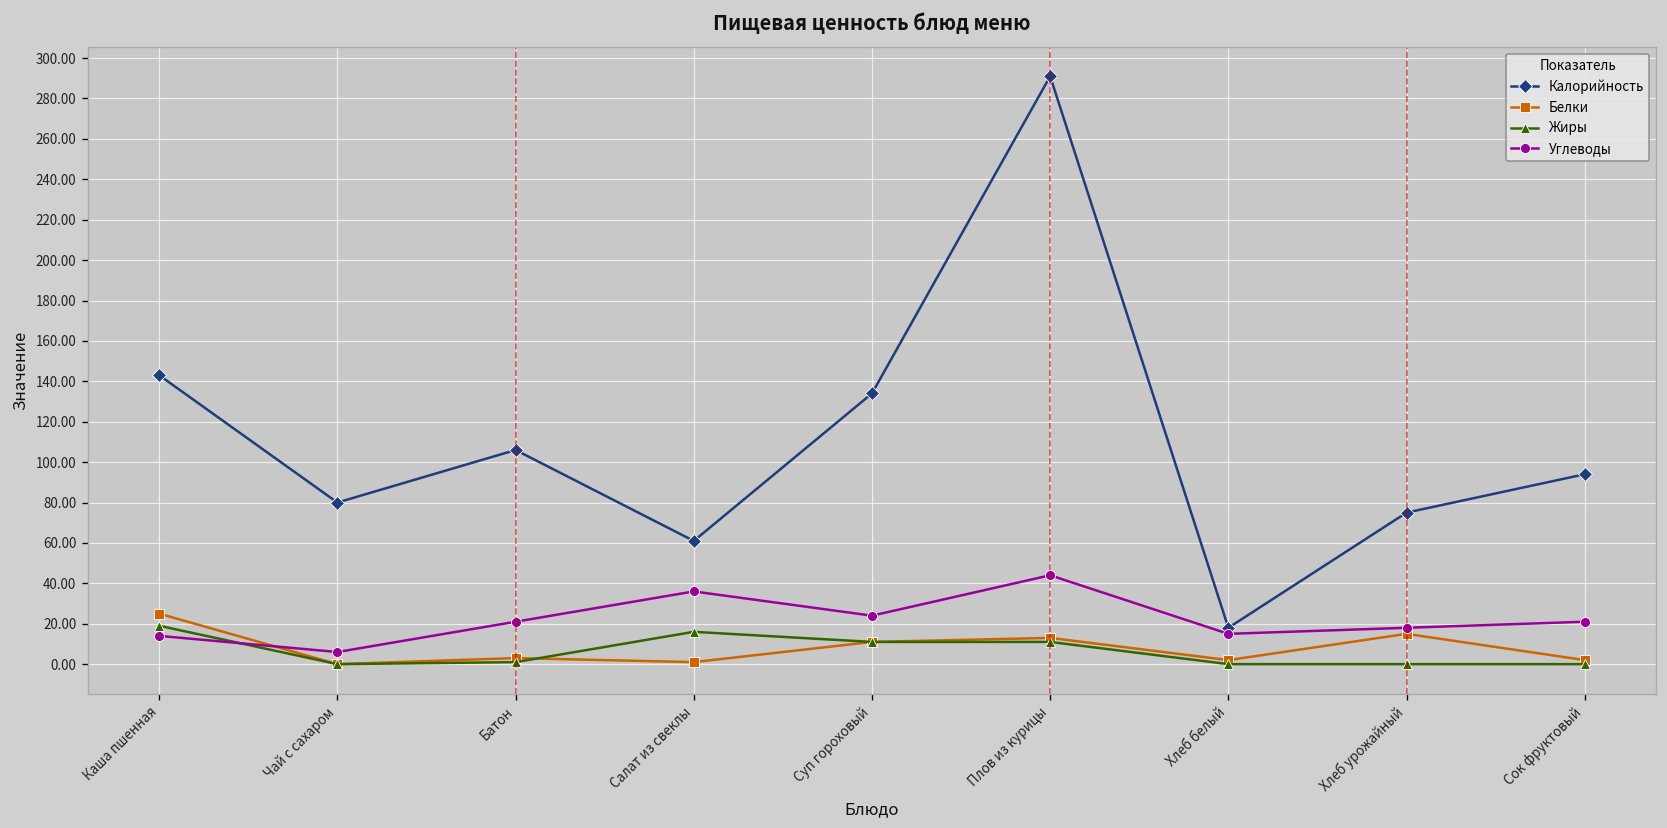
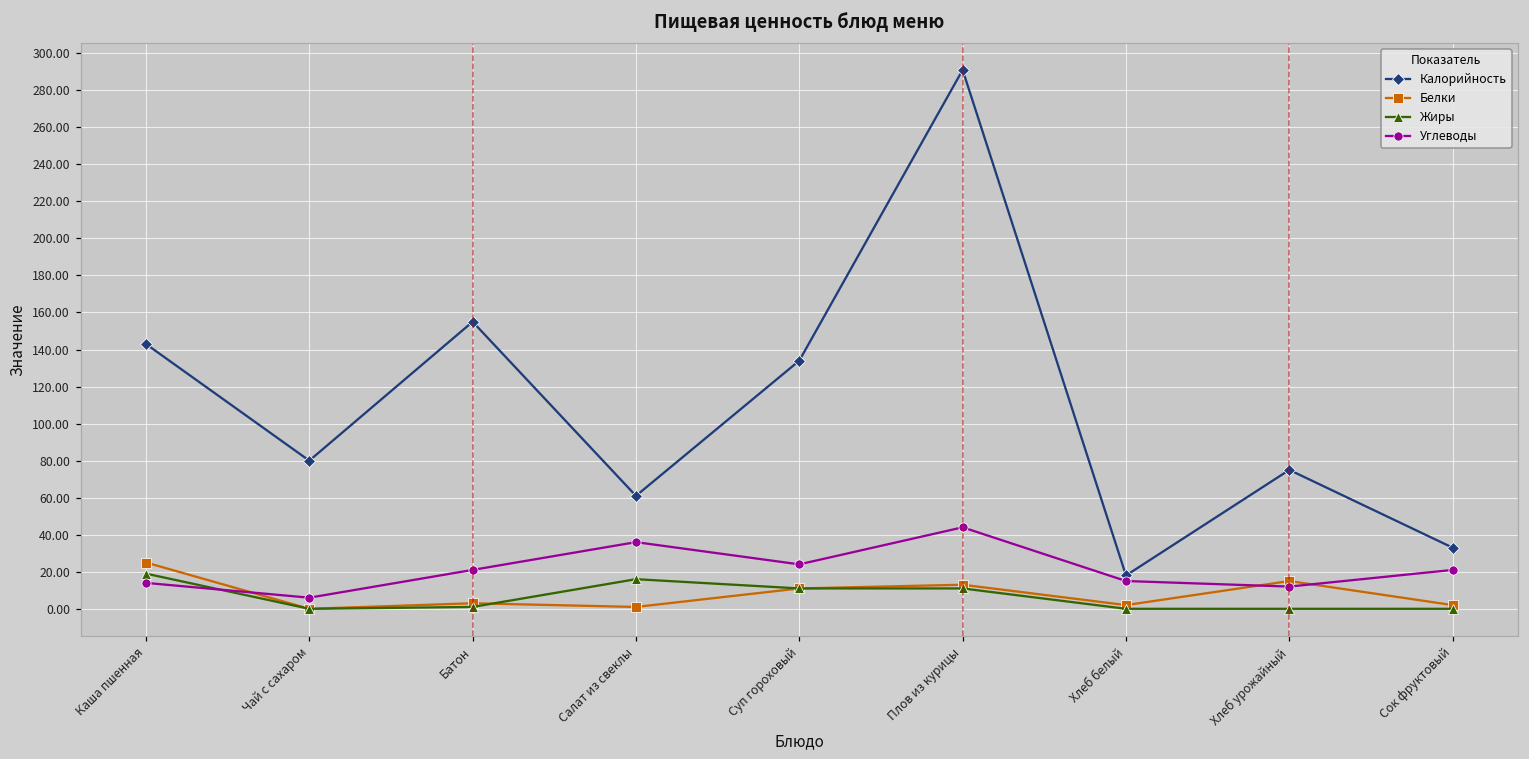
  {
    "Калорийность": {
      "Каша пшенная": 143,
      "Чай с сахаром": 80,
-     "Батон": 106,
+     "Батон": 155,
      "Салат из свеклы": 61,
      "Суп гороховый": 134,
      "Плов из курицы": 291,
      "Хлеб белый": 18,
      "Хлеб урожайный": 75,
-     "Сок фруктовый": 94
+     "Сок фруктовый": 33
    },
    "Белки": {
      "Каша пшенная": 25,
      "Батон": 3,
      "Салат из свеклы": 1,
      "Плов из курицы": 13,
      "Хлеб белый": 2,
      "Хлеб урожайный": 15,
      "Сок фруктовый": 2
    },
    "Жиры": {
      "Каша пшенная": 19,
      "Батон": 1,
      "Салат из свеклы": 16,
      "Плов из курицы": 11,
      "Хлеб белый": 0,
      "Хлеб урожайный": 0,
      "Сок фруктовый": 0
    },
    "Углеводы": {
      "Каша пшенная": 14,
      "Чай с сахаром": 6,
      "Батон": 21,
      "Салат из свеклы": 36,
      "Суп гороховый": 24,
      "Плов из курицы": 44,
      "Хлеб белый": 15,
-     "Хлеб урожайный": 18,
+     "Хлеб урожайный": 12,
      "Сок фруктовый": 21
    }
  }
